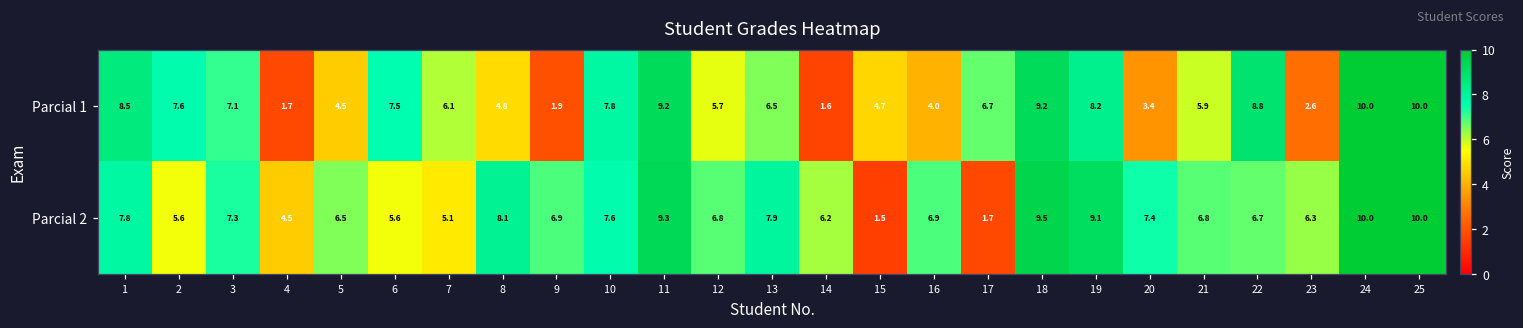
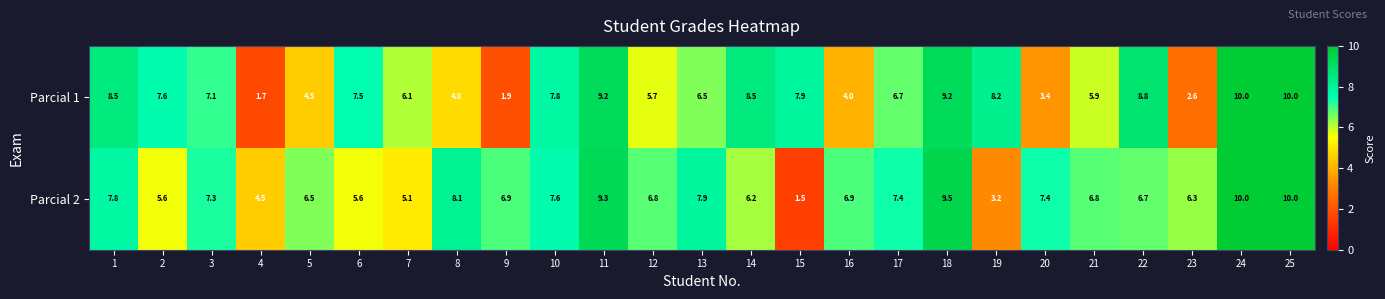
  {
    "Parcial 1": {
      "1": 8.5,
      "2": 7.6,
      "3": 7.1,
      "4": 1.7,
      "5": 4.5,
      "6": 7.5,
      "7": 6.1,
      "8": 4.8,
      "9": 1.9,
      "10": 7.8,
      "11": 9.2,
      "12": 5.7,
      "13": 6.5,
-     "14": 1.6,
-     "15": 4.7,
+     "14": 8.5,
+     "15": 7.9,
      "16": 4.0,
      "17": 6.7,
      "18": 9.2,
      "19": 8.2,
      "20": 3.4,
      "21": 5.9,
      "22": 8.8,
      "23": 2.6,
      "24": 10.0,
      "25": 10.0
    },
    "Parcial 2": {
      "1": 7.8,
      "2": 5.6,
      "3": 7.3,
      "4": 4.5,
      "5": 6.5,
      "6": 5.6,
      "7": 5.1,
      "8": 8.1,
      "9": 6.9,
      "10": 7.6,
      "11": 9.3,
      "12": 6.8,
      "13": 7.9,
      "14": 6.2,
      "15": 1.5,
      "16": 6.9,
-     "17": 1.7,
+     "17": 7.4,
      "18": 9.5,
-     "19": 9.1,
+     "19": 3.2,
      "20": 7.4,
      "21": 6.8,
      "22": 6.7,
      "23": 6.3,
      "24": 10.0,
      "25": 10.0
    }
  }
